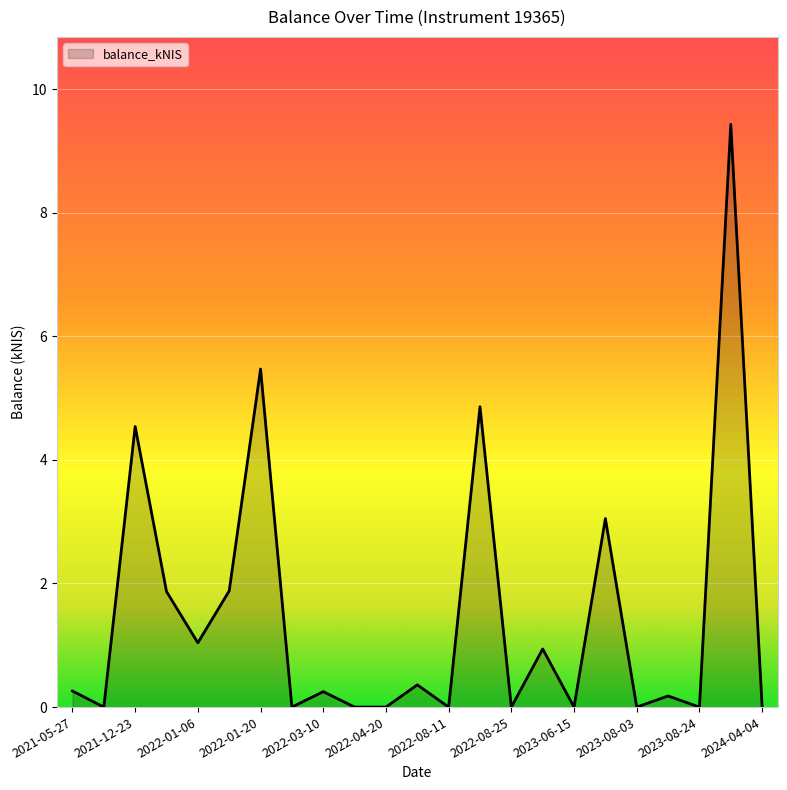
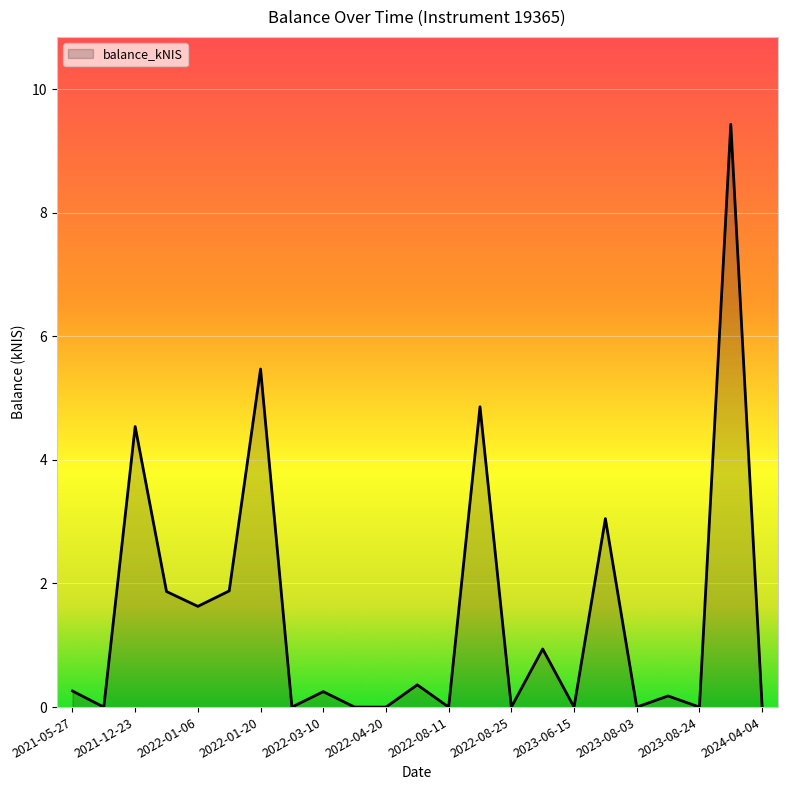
  {
    "2021-05-27": 0.3,
    "2021-12-23": 4.5,
-   "2022-01-06": 1.0,
+   "2022-01-06": 1.6,
    "2022-01-20": 5.5,
    "2022-03-10": 0.3,
    "2022-04-20": 0.0,
    "2022-08-11": 0.0,
    "2022-08-25": 0.0,
    "2023-06-15": 0.0,
    "2023-08-03": 0.0,
    "2023-08-24": 0.0,
    "2024-04-04": 0.0
  }
